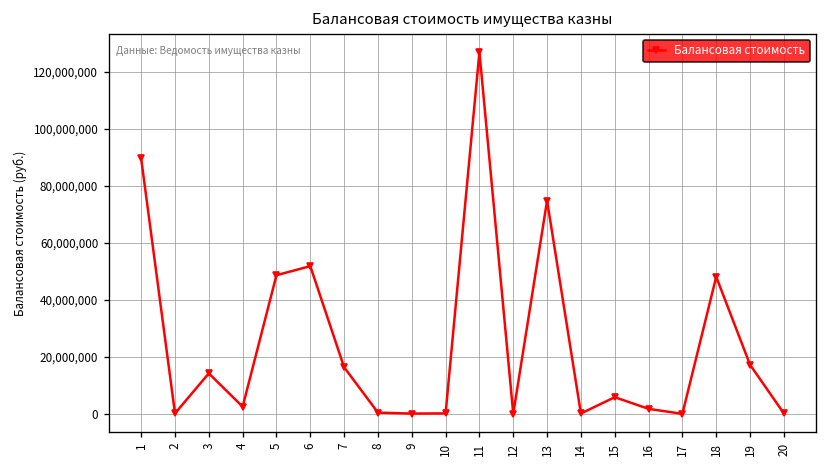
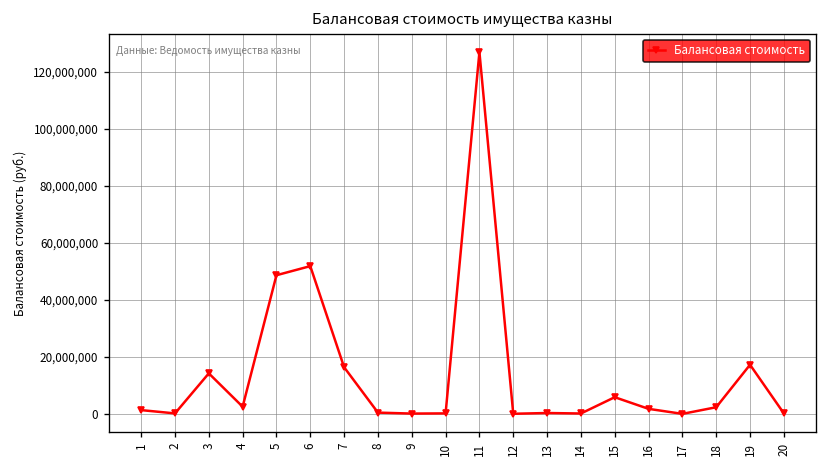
  {
-   "1": "90,000,000",
+   "1": "1,000,000",
    "2": "0",
    "3": "14,000,000",
    "4": "3,000,000",
    "5": "49,000,000",
    "6": "52,000,000",
    "7": "16,000,000",
    "8": "0",
    "9": "0",
    "10": "0",
    "11": "127,000,000",
    "12": "0",
-   "13": "75,000,000",
+   "13": "0",
    "14": "0",
    "15": "6,000,000",
    "16": "2,000,000",
    "17": "0",
-   "18": "48,000,000",
+   "18": "2,000,000",
    "19": "17,000,000",
    "20": "0"
  }
